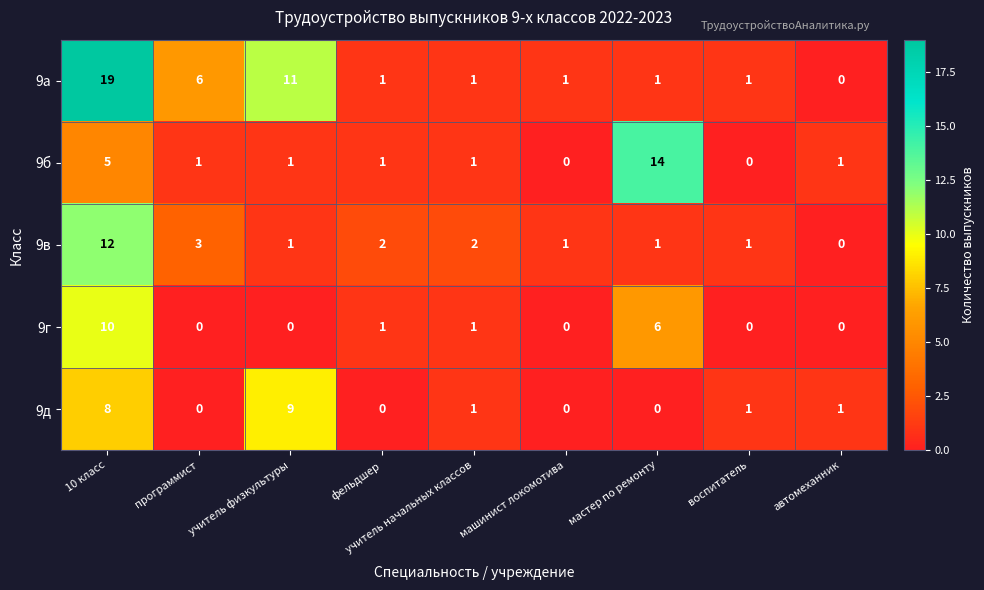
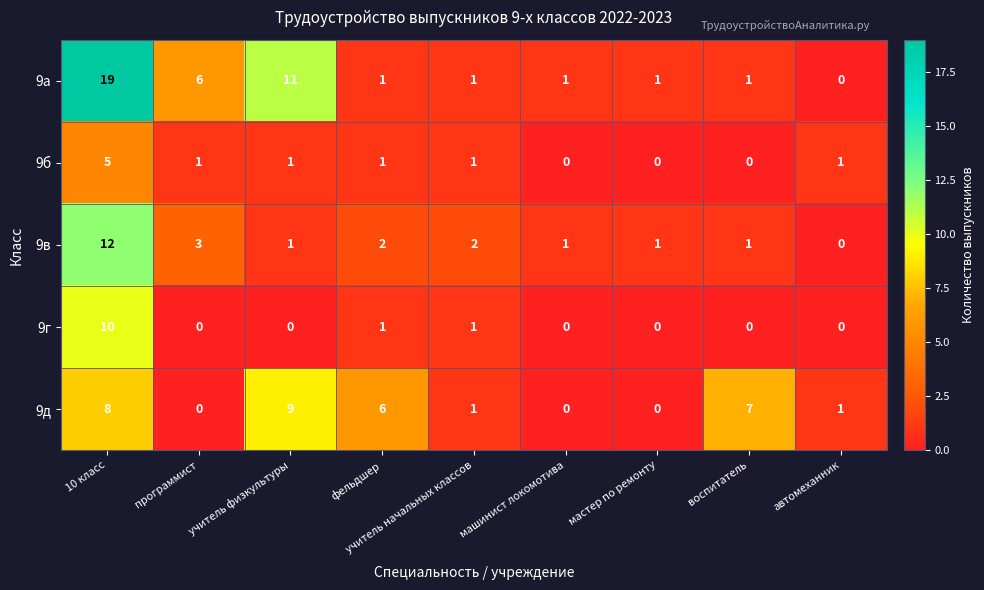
  {
    "9а": {
      "10 класс": 19,
      "программист": 6,
      "учитель физкультуры": 11,
      "фельдшер": 1,
      "учитель начальных классов": 1,
      "машинист локомотива": 1,
      "мастер по ремонту": 1,
      "воспитатель": 1,
      "автомеханник": 0
    },
    "9б": {
      "10 класс": 5,
      "программист": 1,
      "учитель физкультуры": 1,
      "фельдшер": 1,
      "учитель начальных классов": 1,
      "машинист локомотива": 0,
-     "мастер по ремонту": 14,
+     "мастер по ремонту": 0,
      "воспитатель": 0,
      "автомеханник": 1
    },
    "9в": {
      "10 класс": 12,
      "программист": 3,
      "учитель физкультуры": 1,
      "фельдшер": 2,
      "учитель начальных классов": 2,
      "машинист локомотива": 1,
      "мастер по ремонту": 1,
      "воспитатель": 1,
      "автомеханник": 0
    },
    "9г": {
      "10 класс": 10,
      "программист": 0,
      "учитель физкультуры": 0,
      "фельдшер": 1,
      "учитель начальных классов": 1,
      "машинист локомотива": 0,
-     "мастер по ремонту": 6,
+     "мастер по ремонту": 0,
      "воспитатель": 0,
      "автомеханник": 0
    },
    "9д": {
      "10 класс": 8,
      "программист": 0,
      "учитель физкультуры": 9,
-     "фельдшер": 0,
+     "фельдшер": 6,
      "учитель начальных классов": 1,
      "машинист локомотива": 0,
      "мастер по ремонту": 0,
-     "воспитатель": 1,
+     "воспитатель": 7,
      "автомеханник": 1
    }
  }
